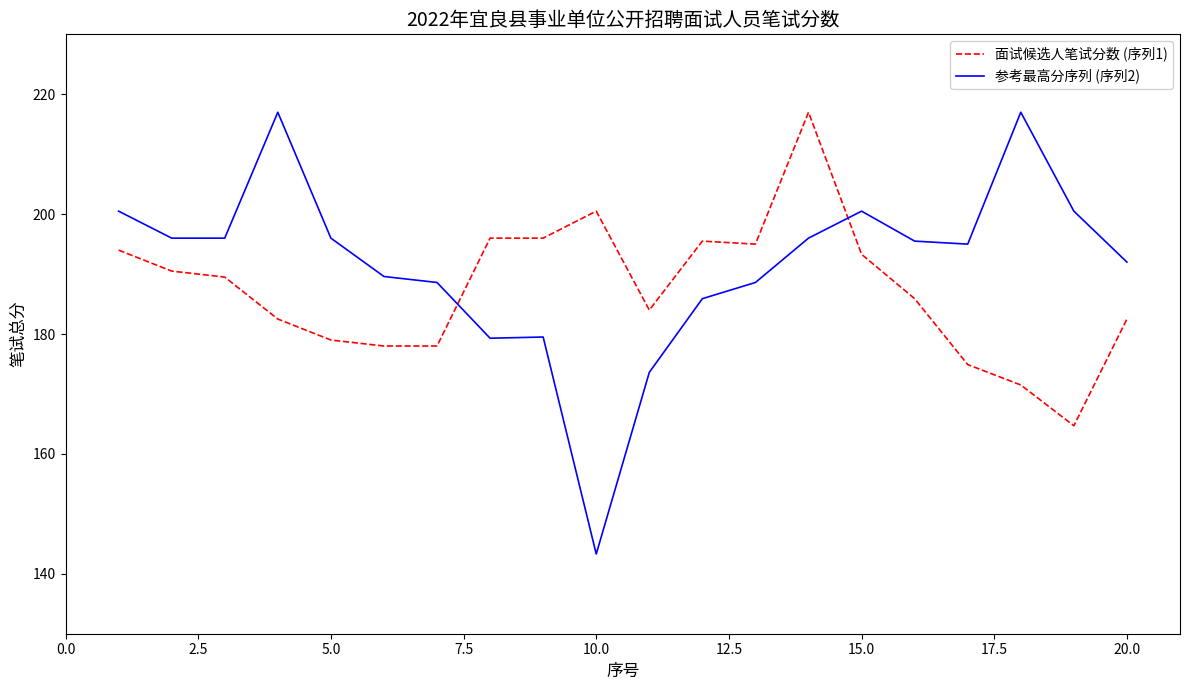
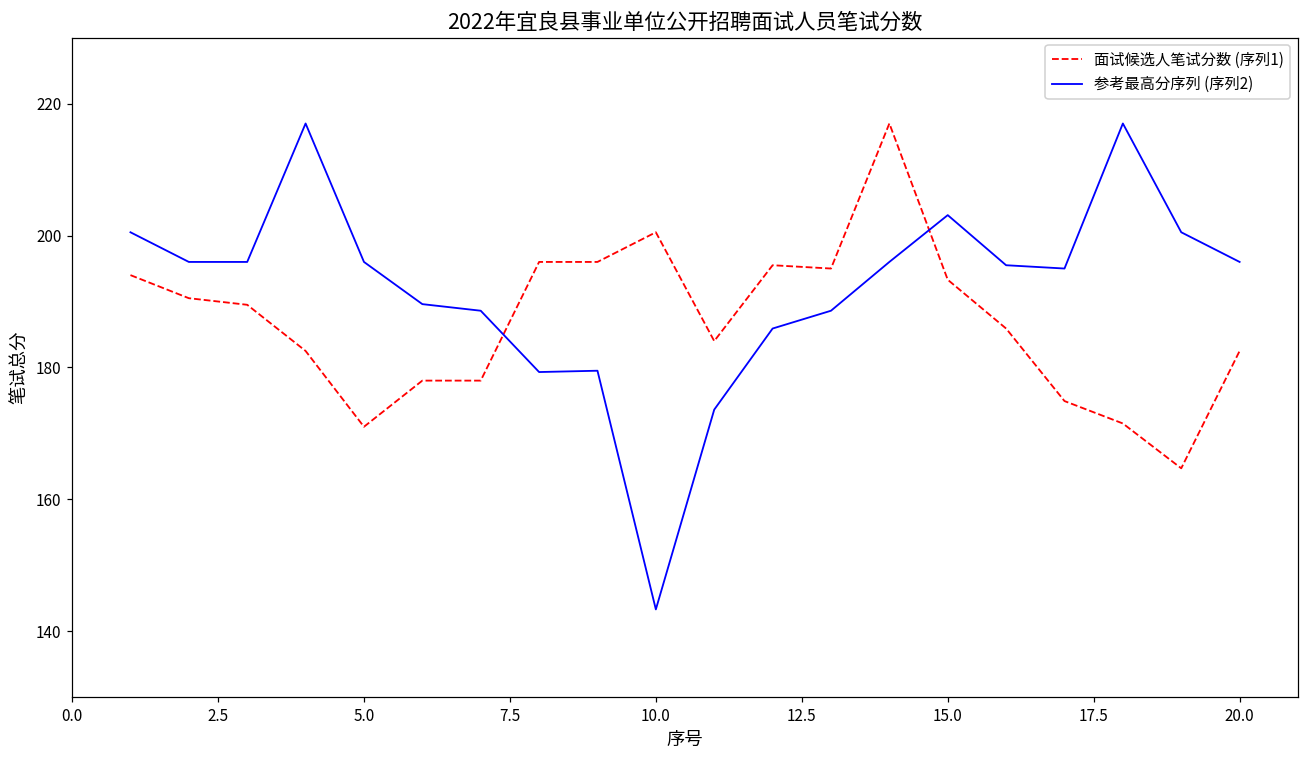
  {
    "面试候选人笔试分数 (序列1)": {
-     "5.0": 179,
+     "5.0": 171,
      "10.0": 201,
      "15.0": 193,
      "20.0": 183
    },
    "参考最高分序列 (序列2)": {
      "5.0": 196,
      "10.0": 143,
-     "15.0": 201,
-     "20.0": 192
+     "15.0": 203,
+     "20.0": 196
    }
  }
